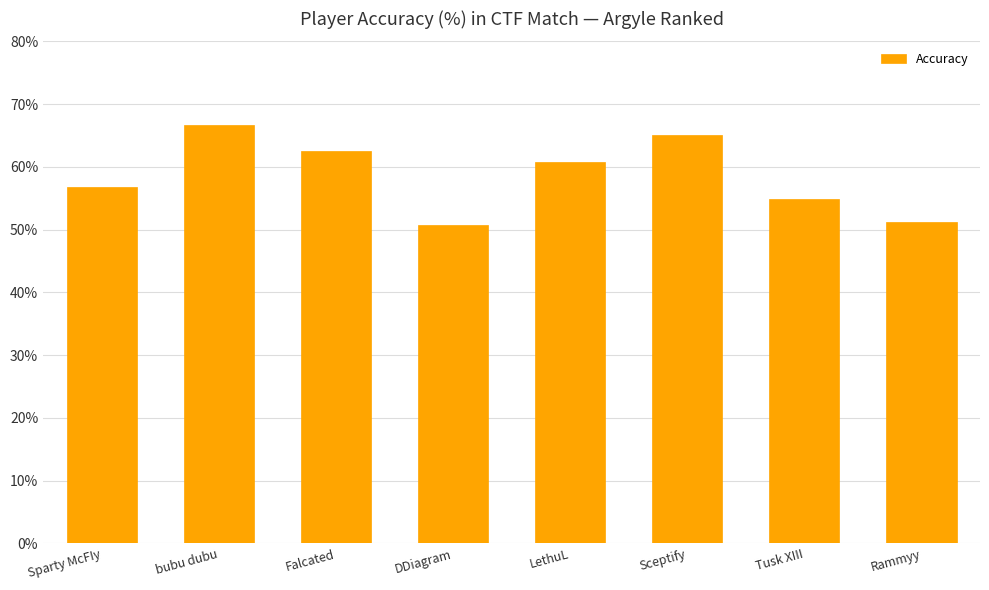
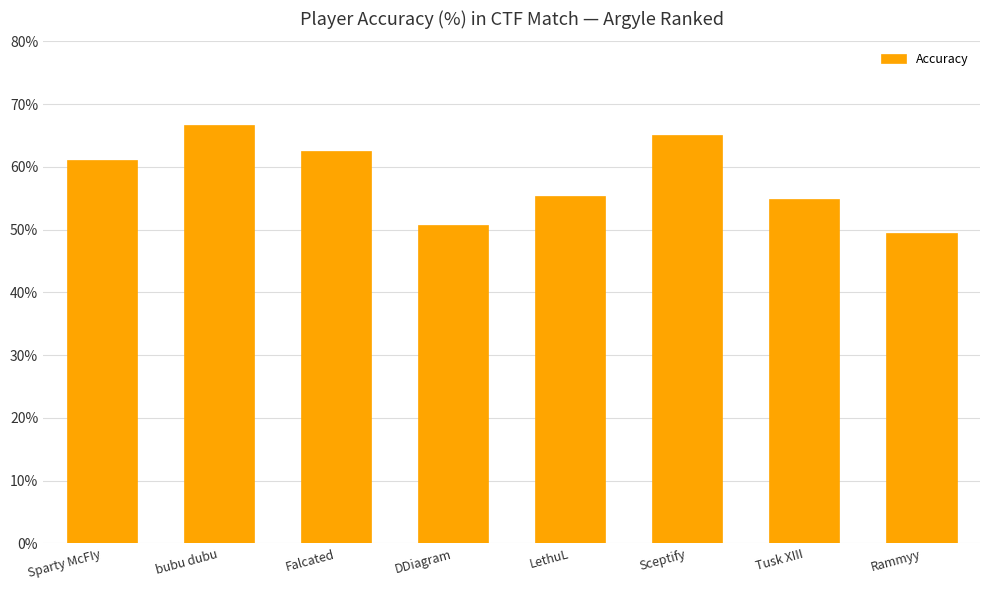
  {
-   "Sparty McFIy": "57%",
+   "Sparty McFIy": "61%",
    "bubu dubu": "67%",
    "Falcated": "63%",
    "DDiagram": "51%",
-   "LethuL": "61%",
+   "LethuL": "55%",
    "Sceptify": "65%",
    "Tusk XIII": "55%",
-   "Rammyy": "51%"
+   "Rammyy": "49%"
  }
